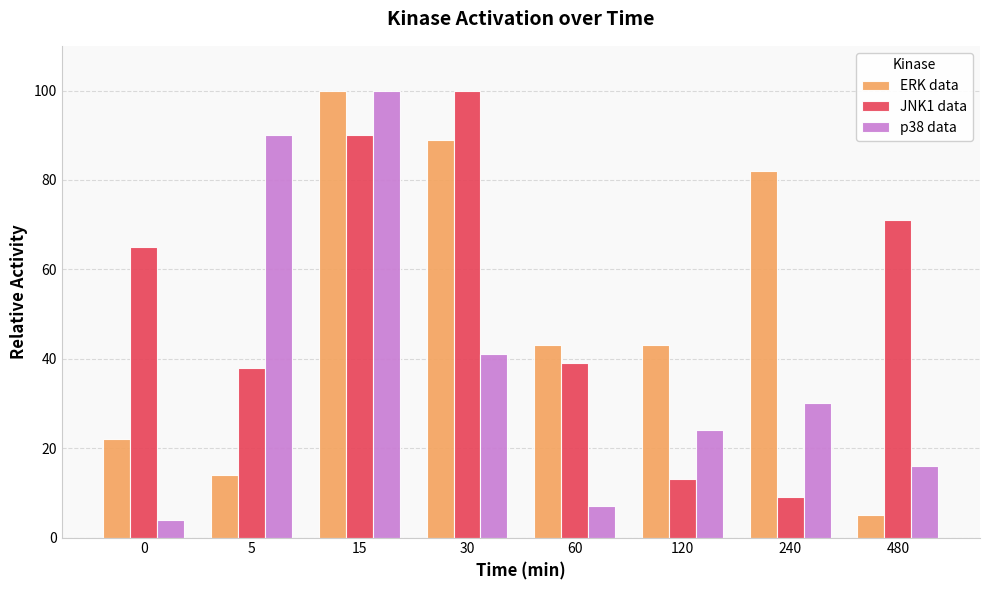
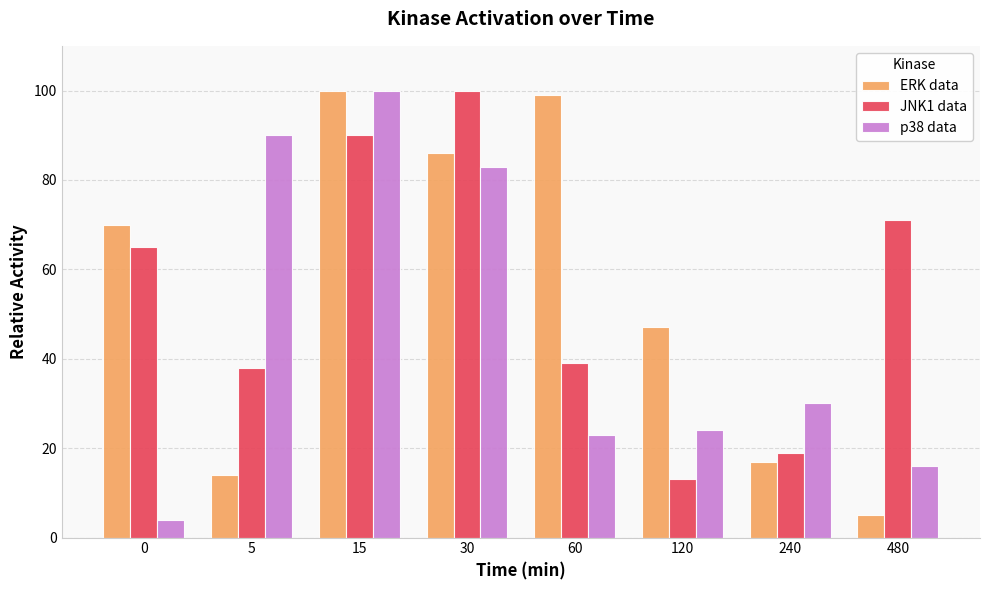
  {
    "ERK data": {
-     "0": 22,
+     "0": 70,
      "5": 14,
      "15": 100,
-     "30": 89,
-     "60": 43,
-     "120": 43,
-     "240": 82,
+     "30": 86,
+     "60": 99,
+     "120": 47,
+     "240": 17,
      "480": 5
    },
    "JNK1 data": {
      "0": 65,
      "5": 38,
      "15": 90,
      "30": 100,
      "60": 39,
      "120": 13,
-     "240": 9,
+     "240": 19,
      "480": 71
    },
    "p38 data": {
      "0": 4,
      "5": 90,
      "15": 100,
-     "30": 41,
-     "60": 7,
+     "30": 83,
+     "60": 23,
      "120": 24,
      "240": 30,
      "480": 16
    }
  }
